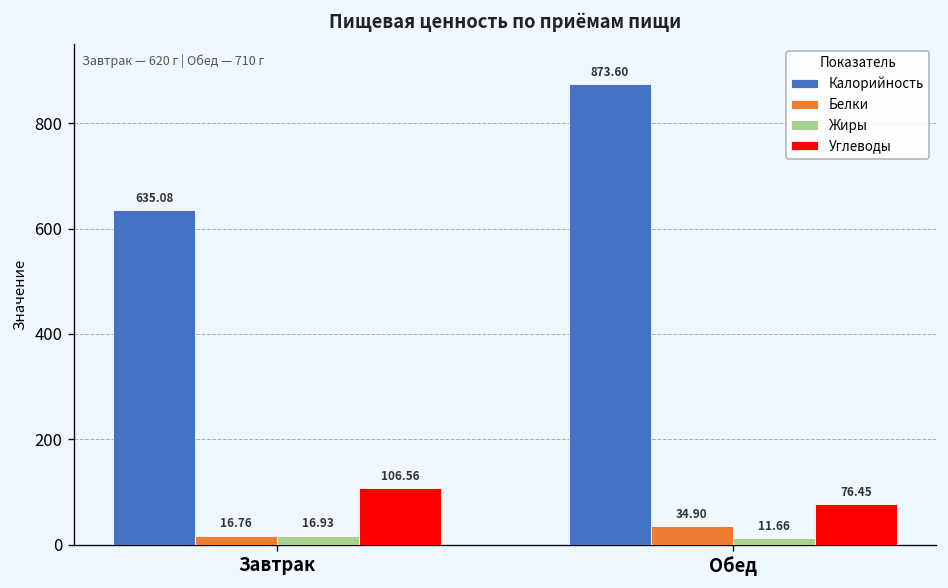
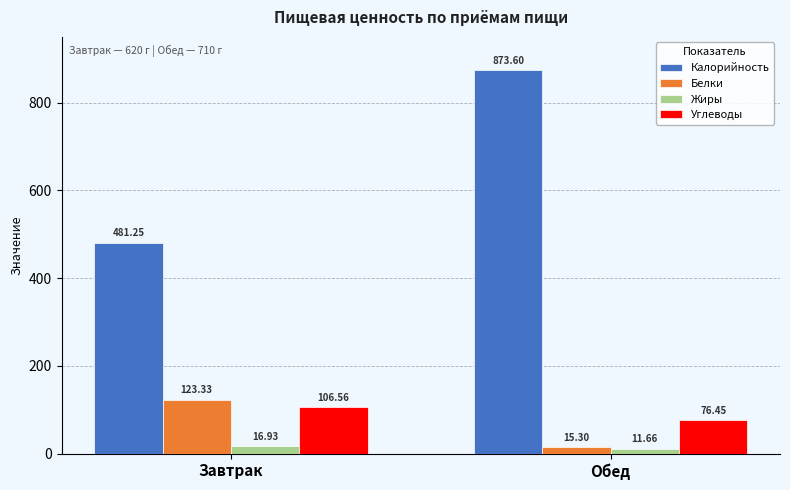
  {
    "Калорийность": {
-     "Завтрак": 635.08,
+     "Завтрак": 481.25,
      "Обед": 873.60
    },
    "Белки": {
-     "Завтрак": 16.76,
-     "Обед": 34.90
+     "Завтрак": 123.33,
+     "Обед": 15.30
    },
    "Жиры": {
      "Завтрак": 16.93,
      "Обед": 11.66
    },
    "Углеводы": {
      "Завтрак": 106.56,
      "Обед": 76.45
    }
  }
